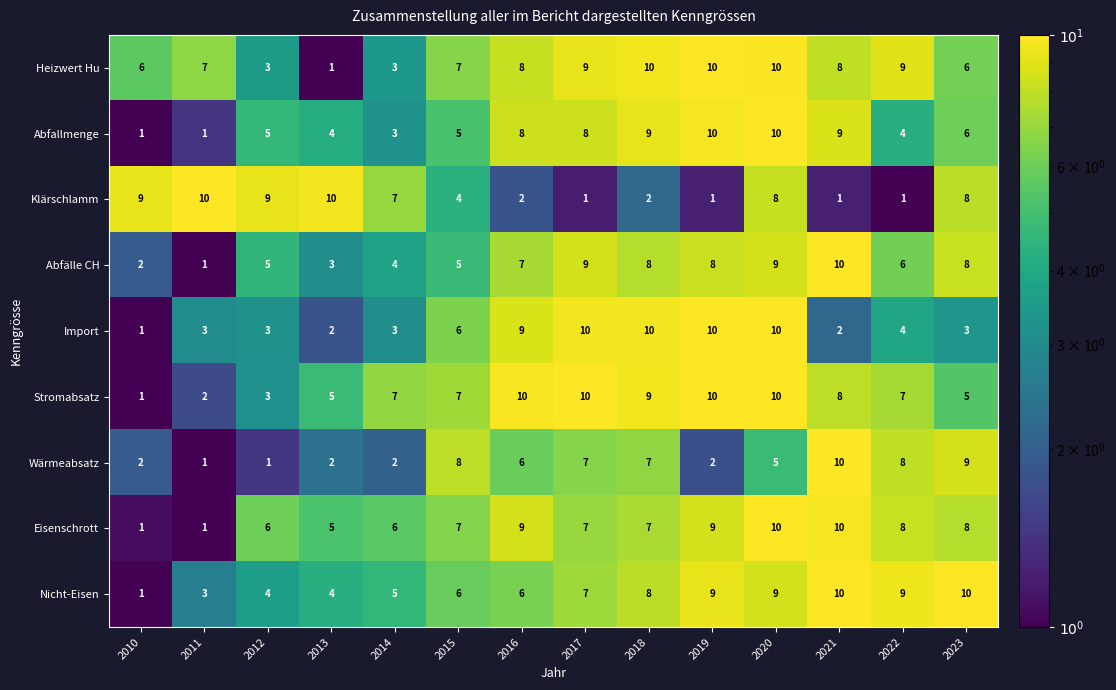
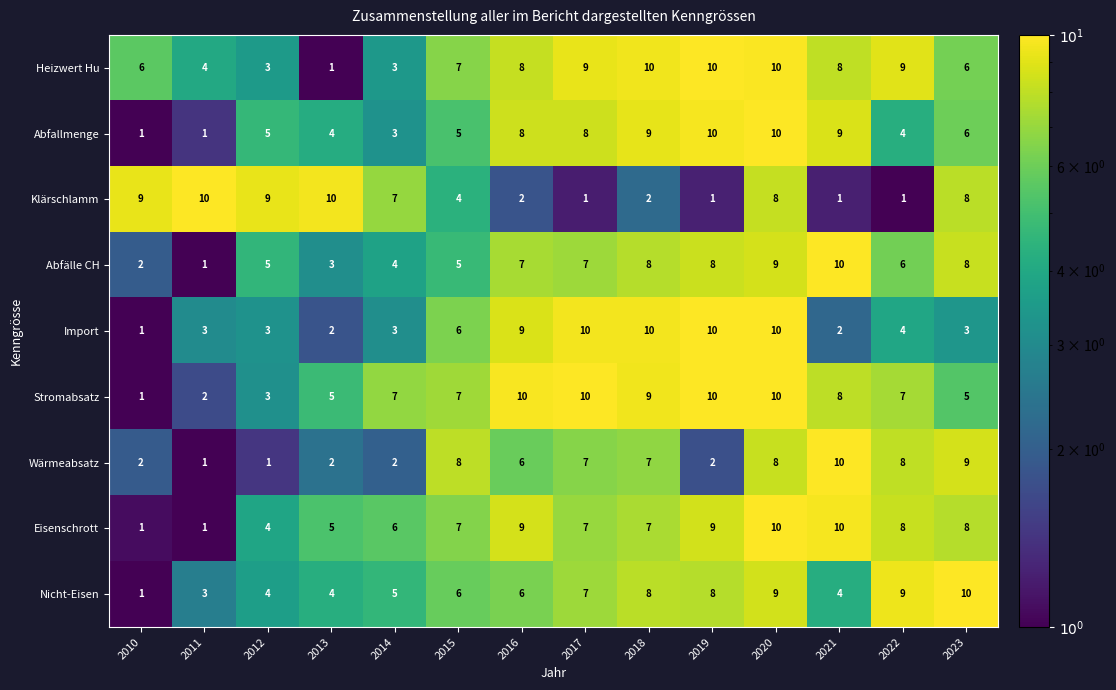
  {
    "Heizwert Hu": {
      "2010": 6,
-     "2011": 7,
+     "2011": 4,
      "2012": 3,
      "2013": 1,
      "2014": 3,
      "2015": 7,
      "2016": 8,
      "2017": 9,
      "2018": 10,
      "2019": 10,
      "2020": 10,
      "2021": 8,
      "2022": 9,
      "2023": 6
    },
    "Abfallmenge": {
      "2010": 1,
      "2011": 1,
      "2012": 5,
      "2013": 4,
      "2014": 3,
      "2015": 5,
      "2016": 8,
      "2017": 8,
      "2018": 9,
      "2019": 10,
      "2020": 10,
      "2021": 9,
      "2022": 4,
      "2023": 6
    },
    "Klärschlamm": {
      "2010": 9,
      "2011": 10,
      "2012": 9,
      "2013": 10,
      "2014": 7,
      "2015": 4,
      "2016": 2,
      "2017": 1,
      "2018": 2,
      "2019": 1,
      "2020": 8,
      "2021": 1,
      "2022": 1,
      "2023": 8
    },
    "Abfälle CH": {
      "2010": 2,
      "2011": 1,
      "2012": 5,
      "2013": 3,
      "2014": 4,
      "2015": 5,
      "2016": 7,
-     "2017": 9,
+     "2017": 7,
      "2018": 8,
      "2019": 8,
      "2020": 9,
      "2021": 10,
      "2022": 6,
      "2023": 8
    },
    "Import": {
      "2010": 1,
      "2011": 3,
      "2012": 3,
      "2013": 2,
      "2014": 3,
      "2015": 6,
      "2016": 9,
      "2017": 10,
      "2018": 10,
      "2019": 10,
      "2020": 10,
      "2021": 2,
      "2022": 4,
      "2023": 3
    },
    "Stromabsatz": {
      "2010": 1,
      "2011": 2,
      "2012": 3,
      "2013": 5,
      "2014": 7,
      "2015": 7,
      "2016": 10,
      "2017": 10,
      "2018": 9,
      "2019": 10,
      "2020": 10,
      "2021": 8,
      "2022": 7,
      "2023": 5
    },
    "Wärmeabsatz": {
      "2010": 2,
      "2011": 1,
      "2012": 1,
      "2013": 2,
      "2014": 2,
      "2015": 8,
      "2016": 6,
      "2017": 7,
      "2018": 7,
      "2019": 2,
-     "2020": 5,
+     "2020": 8,
      "2021": 10,
      "2022": 8,
      "2023": 9
    },
    "Eisenschrott": {
      "2010": 1,
      "2011": 1,
-     "2012": 6,
+     "2012": 4,
      "2013": 5,
      "2014": 6,
      "2015": 7,
      "2016": 9,
      "2017": 7,
      "2018": 7,
      "2019": 9,
      "2020": 10,
      "2021": 10,
      "2022": 8,
      "2023": 8
    },
    "Nicht-Eisen": {
      "2010": 1,
      "2011": 3,
      "2012": 4,
      "2013": 4,
      "2014": 5,
      "2015": 6,
      "2016": 6,
      "2017": 7,
      "2018": 8,
-     "2019": 9,
+     "2019": 8,
      "2020": 9,
-     "2021": 10,
+     "2021": 4,
      "2022": 9,
      "2023": 10
    }
  }
